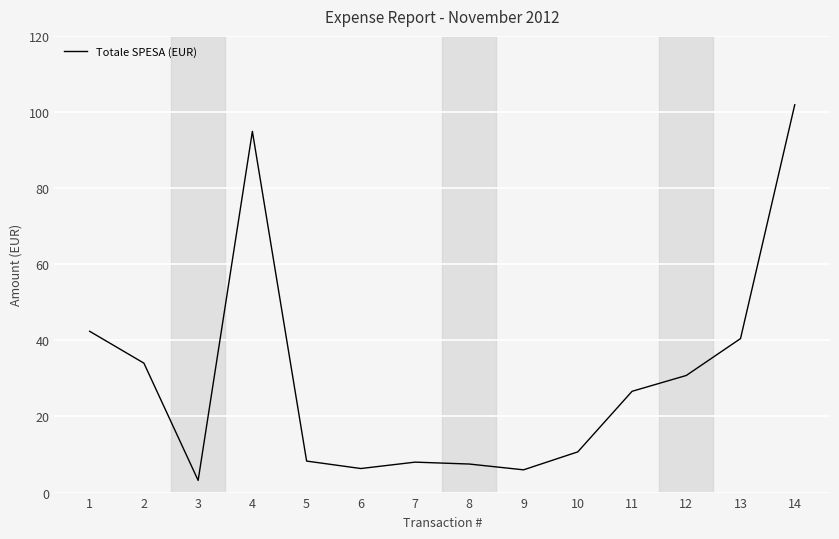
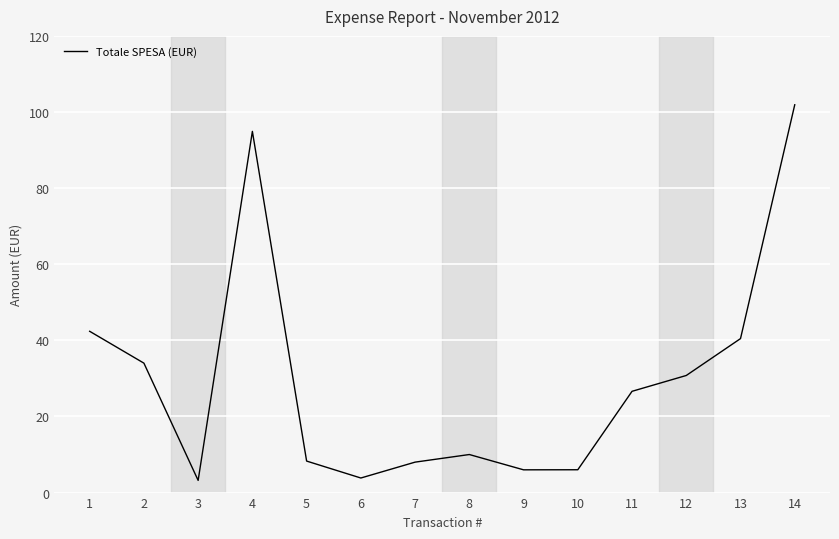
  {
    "1": 42,
    "2": 34,
    "3": 3,
    "4": 95,
    "5": 8,
-   "6": 6,
+   "6": 4,
    "7": 8,
-   "8": 8,
+   "8": 10,
    "9": 6,
-   "10": 11,
+   "10": 6,
    "11": 27,
    "12": 31,
    "13": 40,
    "14": 102
  }
